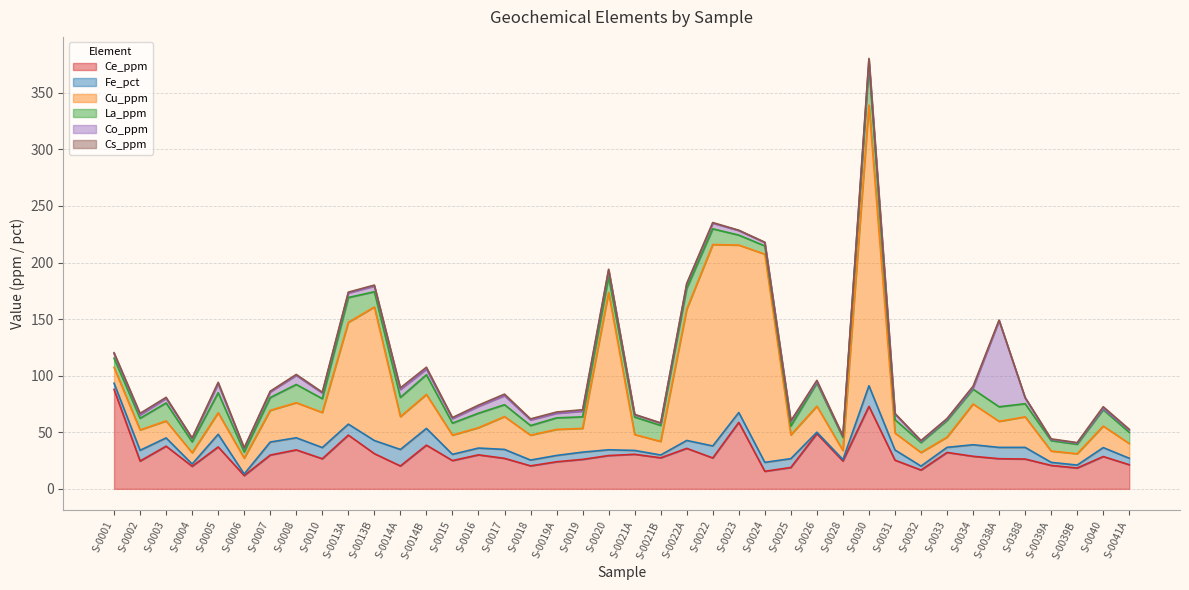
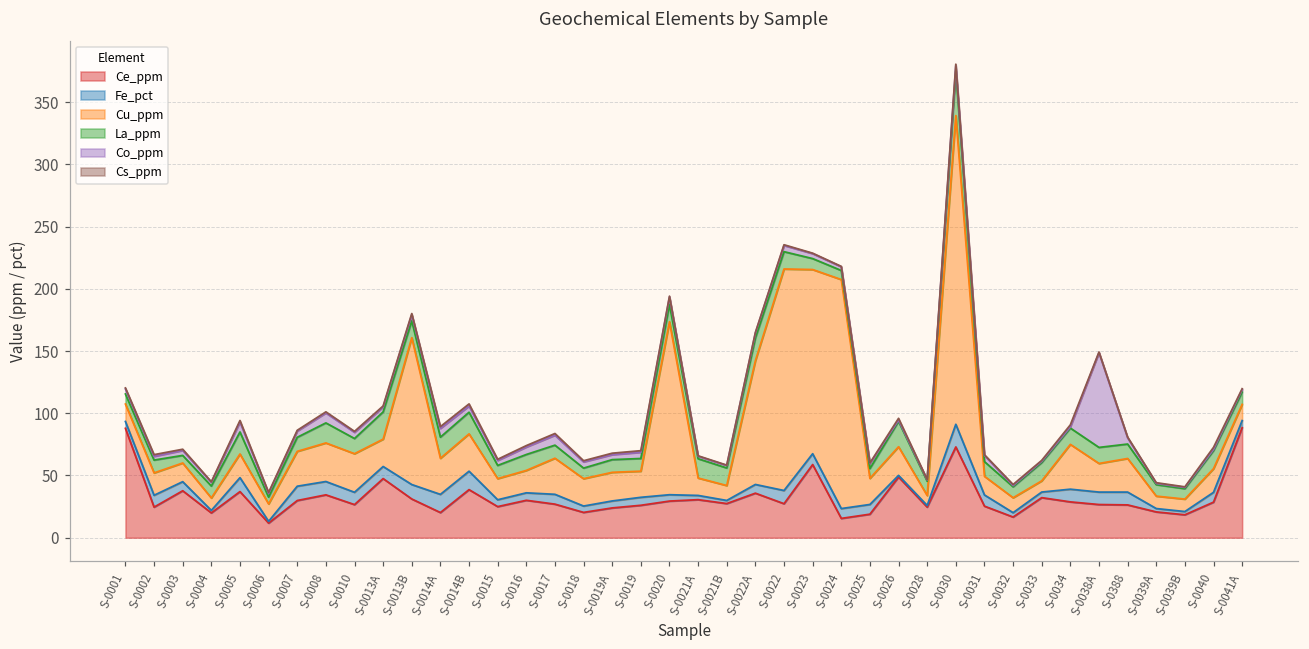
  {
    "Ce_ppm": {
      "S-0001": 88,
      "S-0002": 25,
      "S-0003": 38,
      "S-0005": 37,
      "S-0007": 30,
      "S-0008": 34,
      "S-0010": 27,
      "S-0013A": 47,
      "S-0013B": 31,
      "S-0014A": 20,
      "S-0014B": 39,
      "S-0015": 25,
      "S-0016": 30,
      "S-0017": 27,
      "S-0018": 20,
      "S-0019A": 24,
      "S-0019": 26,
      "S-0020": 29,
      "S-0021A": 31,
      "S-0021B": 27,
      "S-0022A": 36,
      "S-0022": 27,
      "S-0023": 59,
      "S-0024": 16,
      "S-0025": 19,
      "S-0030": 73,
      "S-0031": 25,
      "S-0032": 17,
      "S-0033": 32,
      "S-0034": 29,
      "S-0038A": 27,
      "S-0388": 26,
      "S-0039A": 21,
      "S-0039B": 18,
      "S-0040": 29,
-     "S-0041A": 21
+     "S-0041A": 88
    },
    "Fe_pct": {
      "S-0001": 6,
      "S-0002": 10,
      "S-0003": 7,
      "S-0005": 11,
      "S-0007": 12,
      "S-0008": 11,
      "S-0010": 10,
      "S-0013A": 10,
      "S-0013B": 12,
      "S-0014A": 15,
      "S-0014B": 15,
      "S-0015": 6,
      "S-0016": 6,
      "S-0017": 8,
      "S-0018": 5,
      "S-0019A": 6,
      "S-0019": 6,
      "S-0020": 5,
      "S-0021A": 3,
      "S-0021B": 3,
      "S-0022A": 7,
      "S-0022": 11,
      "S-0023": 9,
      "S-0024": 8,
      "S-0025": 8,
      "S-0030": 18,
      "S-0031": 9,
      "S-0032": 4,
      "S-0033": 5,
      "S-0034": 10,
      "S-0038A": 10,
      "S-0388": 10,
      "S-0039A": 3,
      "S-0039B": 3,
      "S-0040": 8,
      "S-0041A": 6
    },
    "Cu_ppm": {
      "S-0001": 14,
      "S-0002": 18,
      "S-0003": 15,
      "S-0004": 10,
      "S-0005": 19,
      "S-0006": 14,
      "S-0007": 28,
      "S-0008": 31,
      "S-0010": 31,
-     "S-0013A": 90,
+     "S-0013A": 22,
      "S-0013B": 118,
      "S-0014A": 29,
      "S-0014B": 30,
      "S-0015": 17,
      "S-0016": 18,
      "S-0017": 29,
      "S-0018": 22,
      "S-0019A": 23,
      "S-0019": 21,
      "S-0020": 139,
      "S-0021A": 14,
      "S-0021B": 12,
-     "S-0022A": 116,
+     "S-0022A": 99,
      "S-0022": 178,
      "S-0023": 148,
      "S-0024": 184,
      "S-0025": 21,
      "S-0026": 23,
      "S-0028": 8,
      "S-0030": 248,
      "S-0031": 15,
      "S-0032": 12,
      "S-0033": 9,
      "S-0034": 36,
      "S-0038A": 23,
      "S-0388": 27,
      "S-0039A": 10,
      "S-0039B": 10,
      "S-0040": 19,
      "S-0041A": 13
    },
    "La_ppm": {
      "S-0001": 8,
      "S-0002": 10,
-     "S-0003": 16,
+     "S-0003": 6,
      "S-0004": 10,
      "S-0005": 18,
      "S-0006": 6,
      "S-0007": 11,
      "S-0008": 16,
      "S-0010": 12,
      "S-0013A": 22,
      "S-0013B": 14,
      "S-0014A": 17,
      "S-0014B": 17,
      "S-0015": 11,
      "S-0016": 13,
      "S-0017": 10,
      "S-0018": 9,
      "S-0019A": 10,
      "S-0019": 10,
      "S-0020": 14,
      "S-0022A": 18,
      "S-0022": 14,
      "S-0023": 9,
      "S-0024": 7,
      "S-0025": 8,
      "S-0030": 36,
      "S-0031": 12,
      "S-0038A": 13,
      "S-0388": 12
    }
  }
